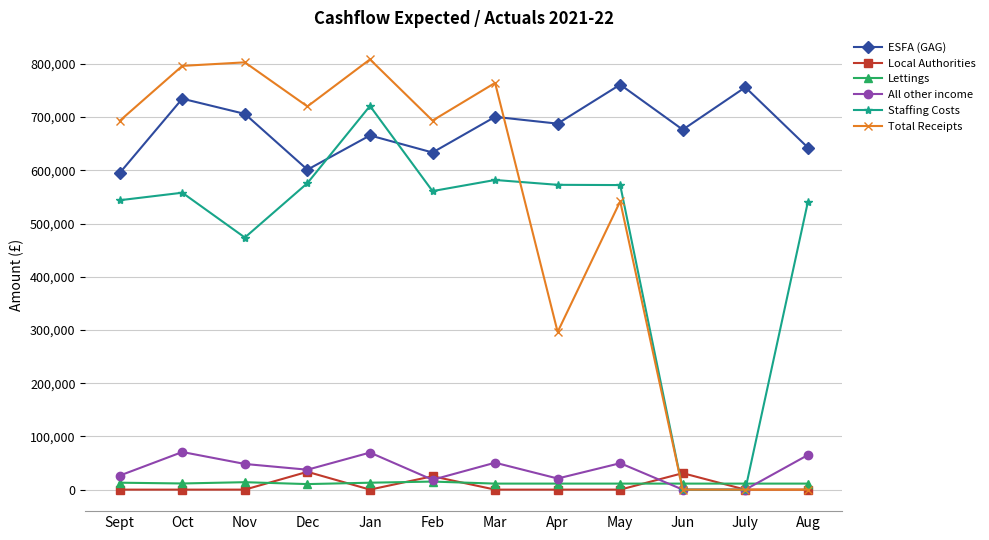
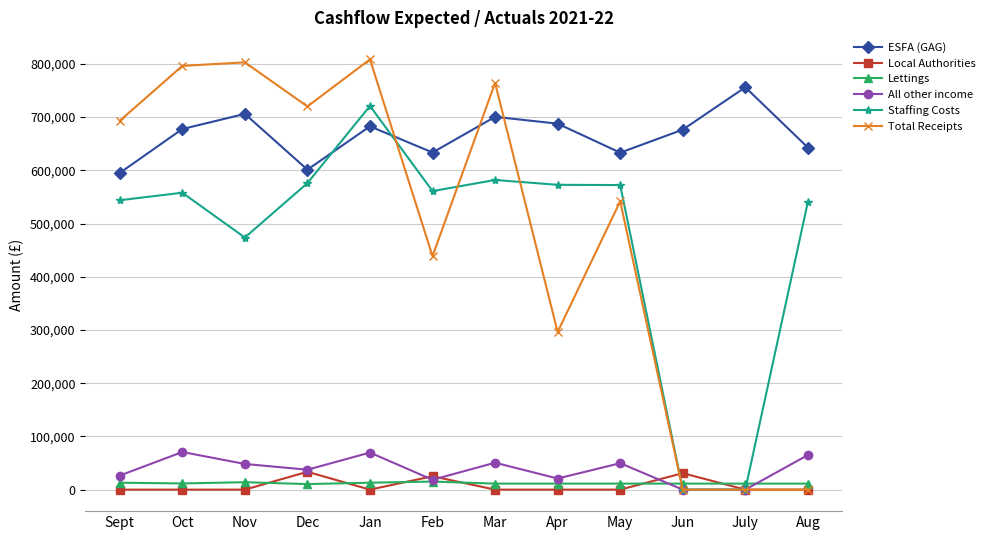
  {
    "ESFA (GAG)": {
      "Sept": "600,000",
-     "Oct": "730,000",
+     "Oct": "680,000",
      "Nov": "710,000",
      "Dec": "600,000",
-     "Jan": "670,000",
+     "Jan": "680,000",
      "Feb": "630,000",
      "Mar": "700,000",
      "Apr": "690,000",
-     "May": "760,000",
+     "May": "630,000",
      "Jun": "680,000",
      "July": "760,000",
      "Aug": "640,000"
    },
    "Local Authorities": {
      "Sept": "0",
      "Oct": "0",
      "Nov": "0",
      "Jan": "0",
      "Feb": "30,000",
      "Mar": "0",
      "Apr": "0",
      "May": "0",
      "Jun": "30,000"
    },
    "All other income": {
      "Sept": "30,000",
      "Oct": "70,000",
      "Nov": "50,000",
      "Jan": "70,000",
      "Mar": "50,000",
      "Apr": "20,000",
      "May": "50,000",
      "Aug": "60,000"
    },
    "Total Receipts": {
      "Sept": "690,000",
      "Oct": "800,000",
      "Nov": "800,000",
      "Dec": "720,000",
      "Jan": "810,000",
-     "Feb": "690,000",
+     "Feb": "440,000",
      "Mar": "760,000",
      "Apr": "300,000",
      "May": "540,000"
    }
  }
